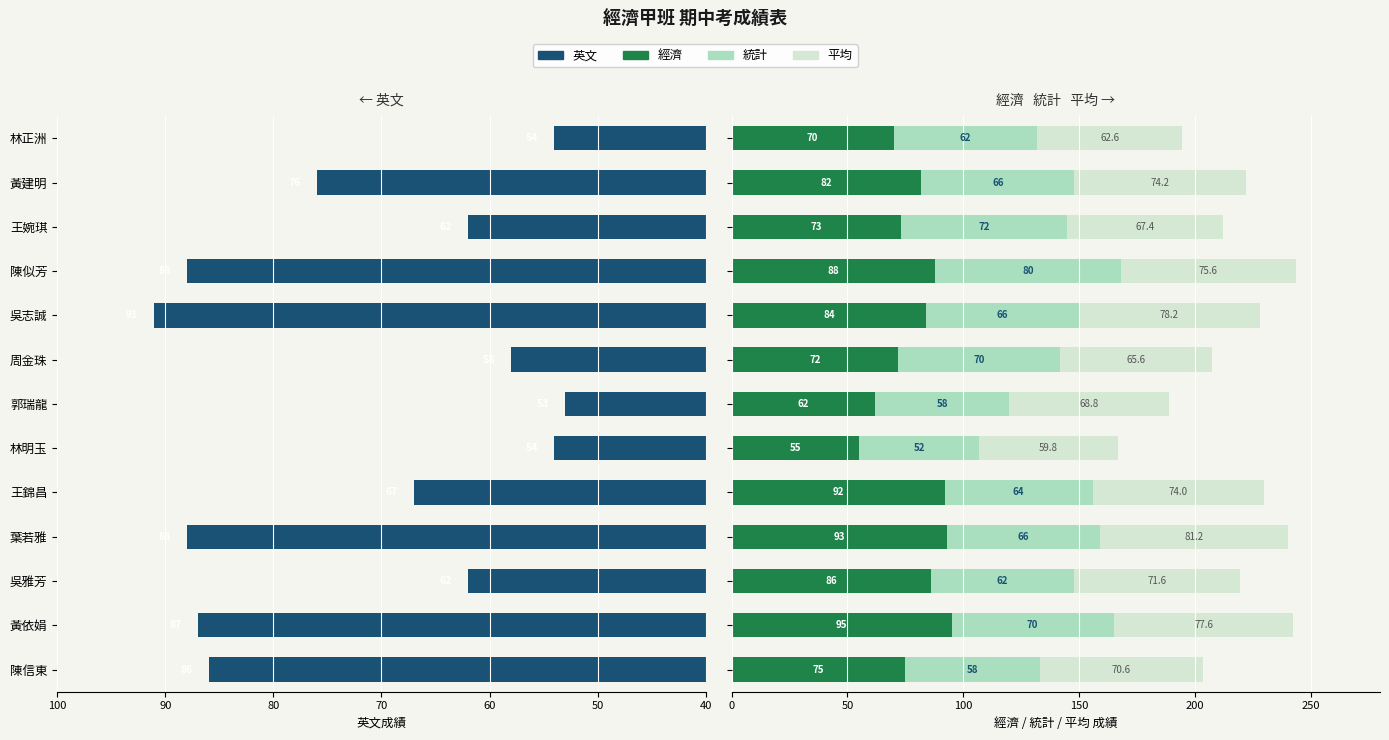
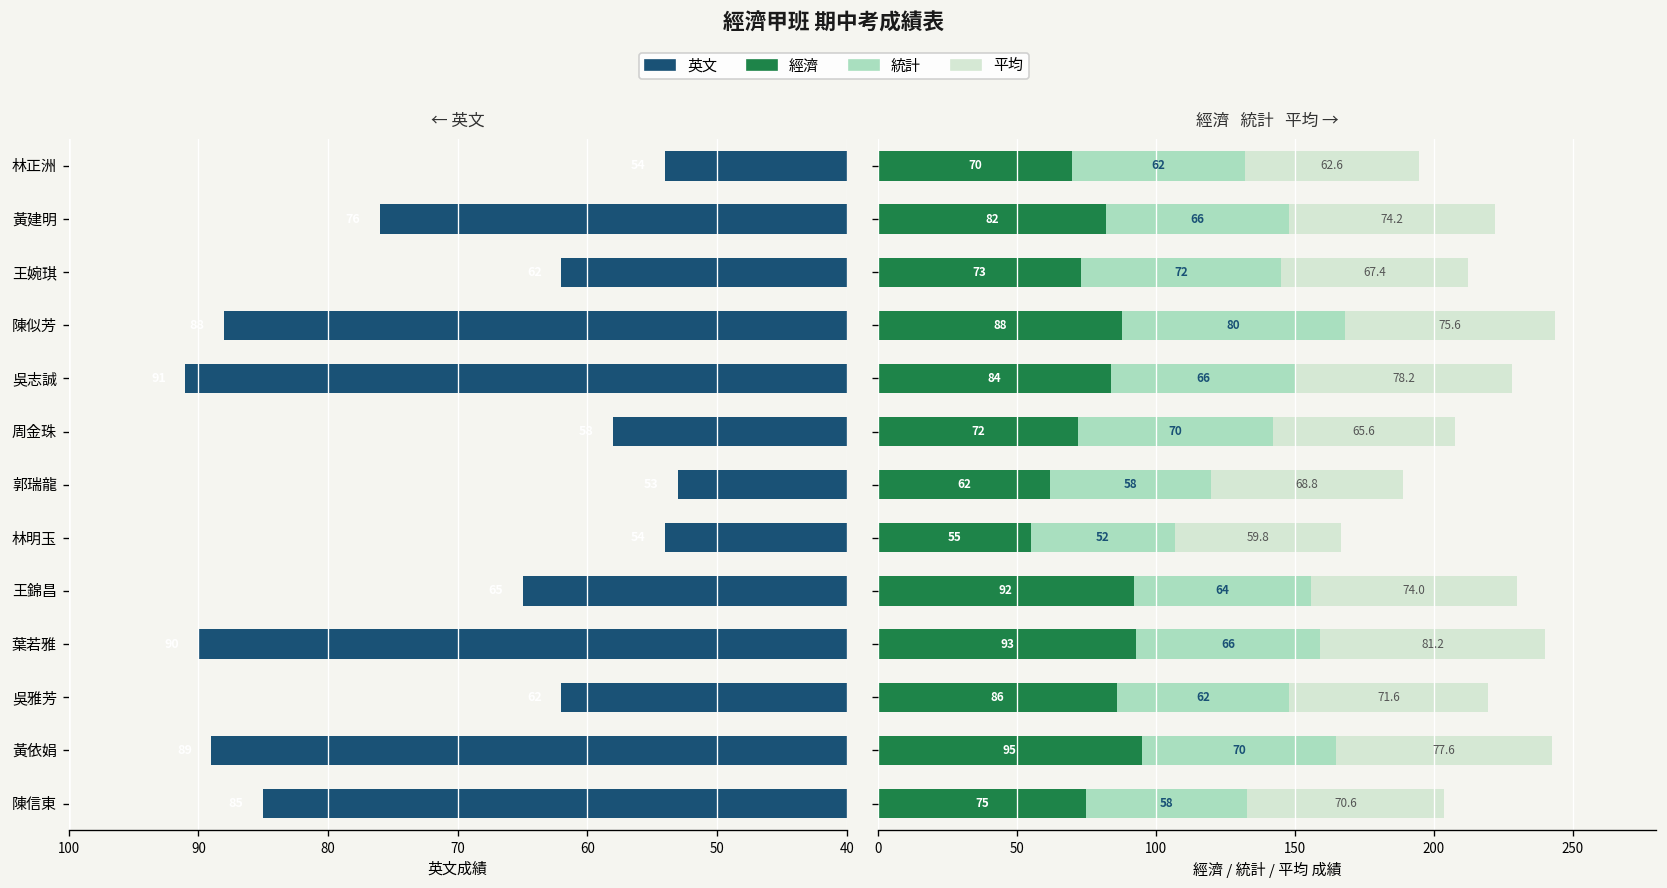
  {
    "← 英文": {
      "林正洲": 54,
      "黃建明": 76,
      "王婉琪": 62,
      "陳似芳": 88,
      "吳志誠": 91,
      "周金珠": 58,
      "郭瑞龍": 53,
      "林明玉": 54,
-     "王錦昌": 67,
-     "葉若雅": 88,
+     "王錦昌": 65,
+     "葉若雅": 90,
      "吳雅芳": 62,
-     "黃依娟": 87,
-     "陳信東": 86
+     "黃依娟": 89,
+     "陳信東": 85
    }
  }
